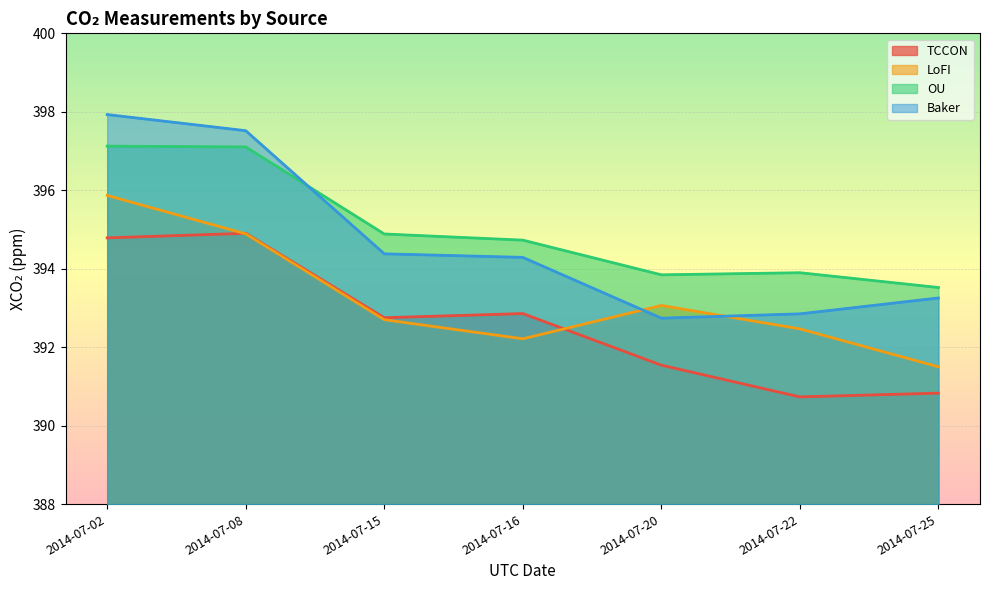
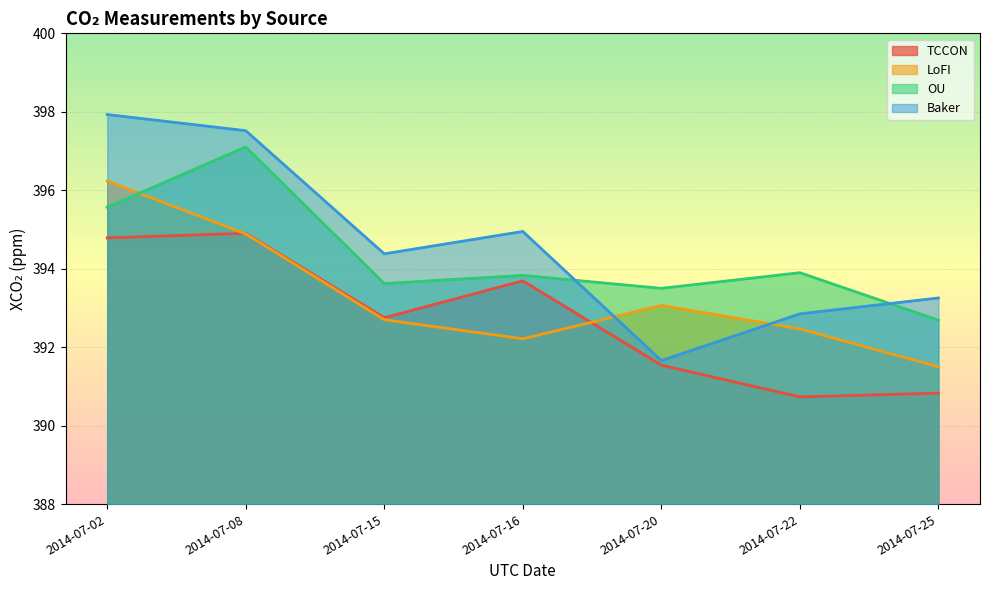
  {
    "TCCON": {
      "2014-07-02": 394.8,
-     "2014-07-16": 392.9,
+     "2014-07-16": 393.7,
      "2014-07-20": 391.5,
      "2014-07-22": 390.7,
      "2014-07-25": 390.8
    },
    "LoFI": {
-     "2014-07-02": 395.9,
+     "2014-07-02": 396.2,
      "2014-07-16": 392.2,
      "2014-07-20": 393.1,
      "2014-07-22": 392.5,
      "2014-07-25": 391.5
    },
    "OU": {
-     "2014-07-02": 397.1,
+     "2014-07-02": 395.6,
      "2014-07-08": 397.1,
-     "2014-07-15": 394.9,
-     "2014-07-16": 394.7,
-     "2014-07-20": 393.8,
+     "2014-07-15": 393.6,
+     "2014-07-16": 393.8,
+     "2014-07-20": 393.5,
      "2014-07-22": 393.9,
-     "2014-07-25": 393.5
+     "2014-07-25": 392.7
    },
    "Baker": {
      "2014-07-02": 397.9,
      "2014-07-08": 397.5,
      "2014-07-15": 394.4,
-     "2014-07-16": 394.3,
-     "2014-07-20": 392.7,
+     "2014-07-16": 395.0,
+     "2014-07-20": 391.7,
      "2014-07-22": 392.9,
      "2014-07-25": 393.3
    }
  }
